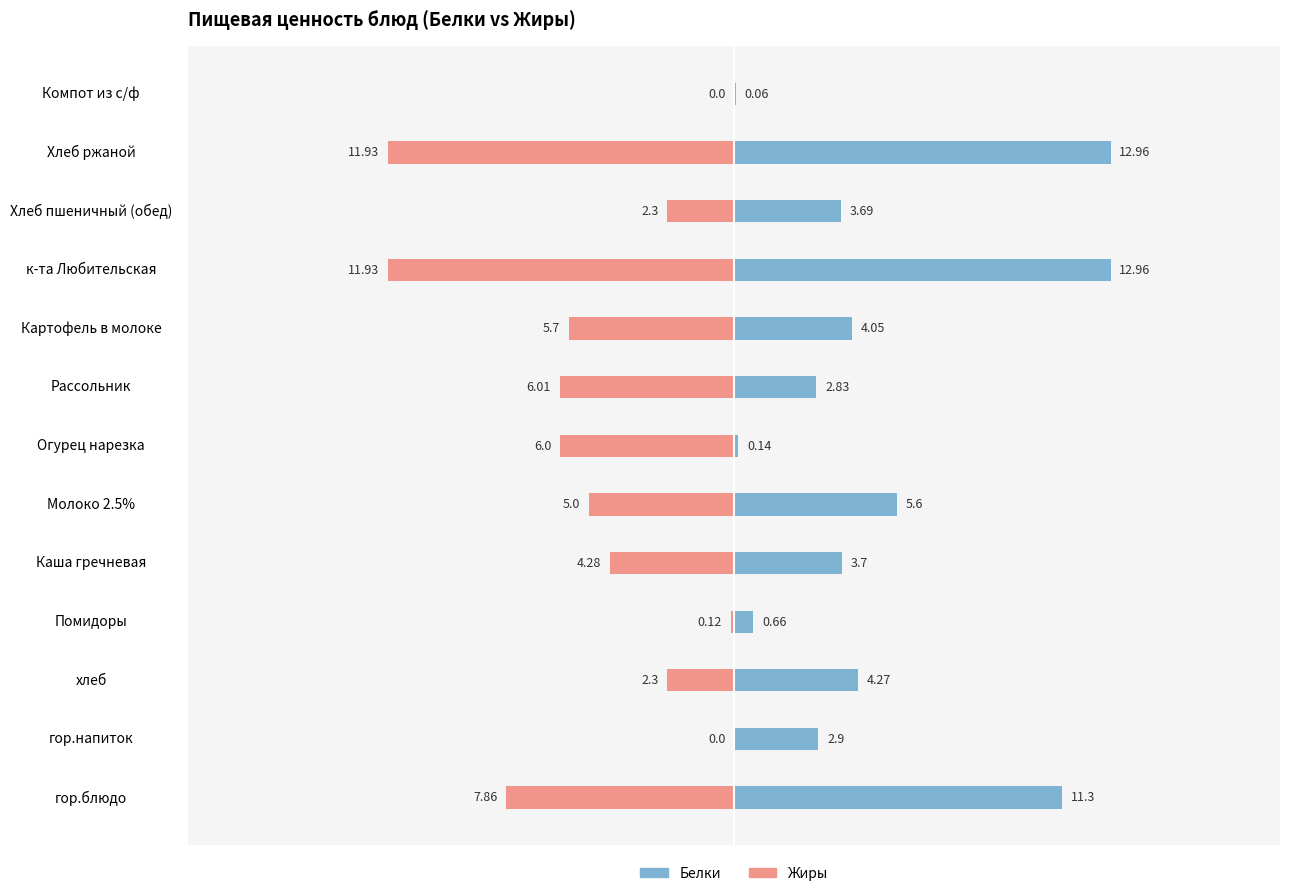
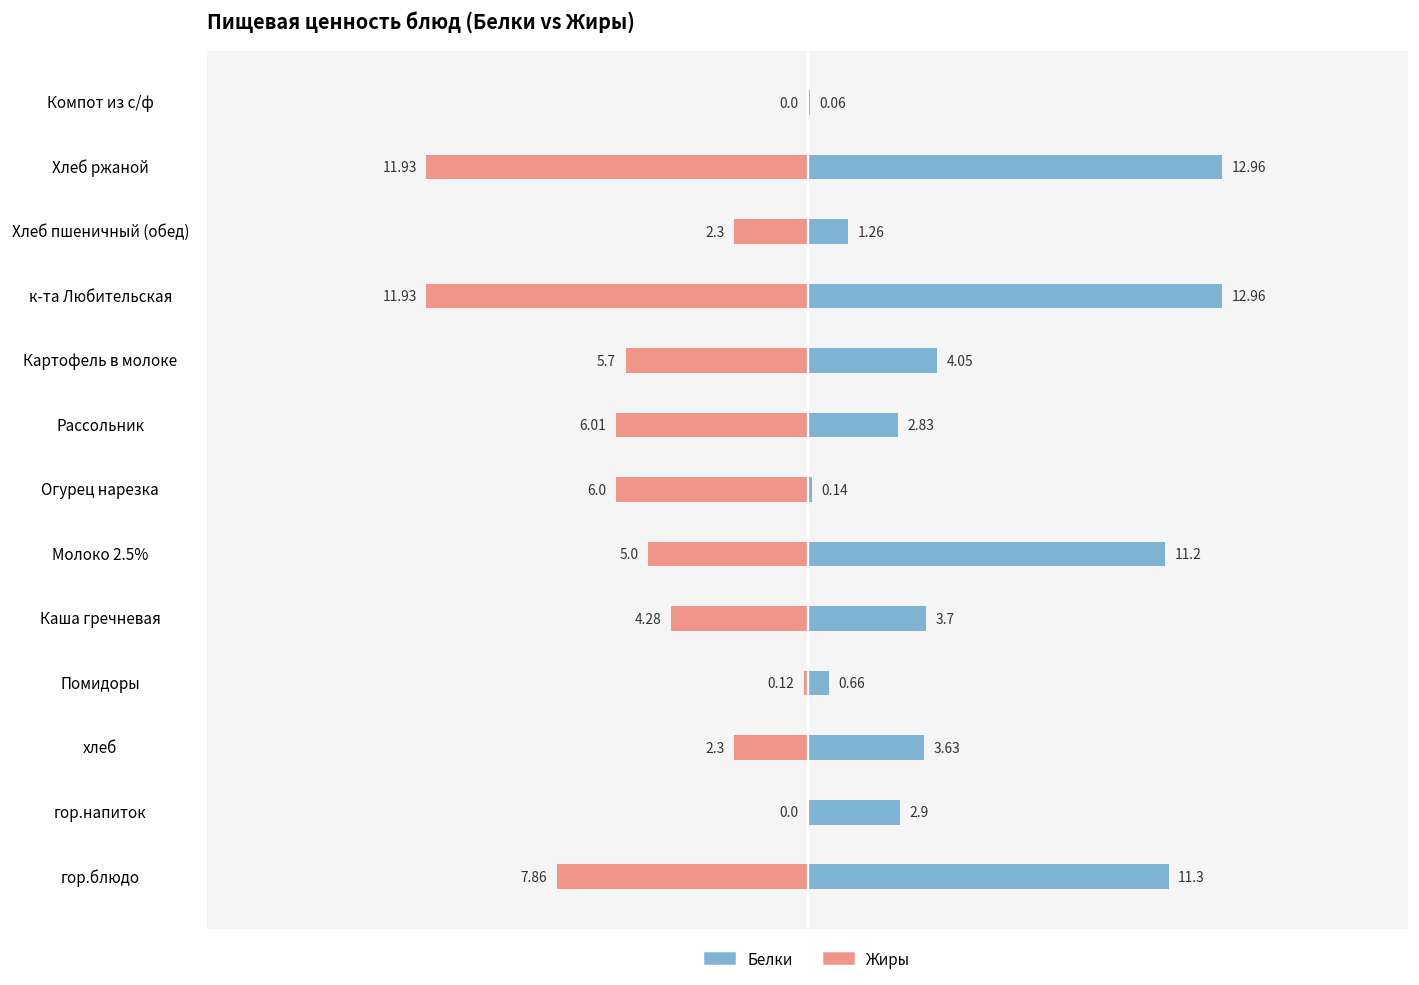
  {
    "Белки": {
      "Компот из с/ф": 0.06,
      "Хлеб ржаной": 12.96,
-     "Хлеб пшеничный (обед)": 3.69,
+     "Хлеб пшеничный (обед)": 1.26,
      "к-та Любительская": 12.96,
      "Картофель в молоке": 4.05,
      "Рассольник": 2.83,
      "Огурец нарезка": 0.14,
-     "Молоко 2.5%": 5.6,
+     "Молоко 2.5%": 11.2,
      "Каша гречневая": 3.7,
      "Помидоры": 0.66,
-     "хлеб": 4.27,
+     "хлеб": 3.63,
      "гор.напиток": 2.9,
      "гор.блюдо": 11.3
    },
    "Жиры": {
      "Компот из с/ф": 0.0,
      "гор.напиток": 0.0
    }
  }
